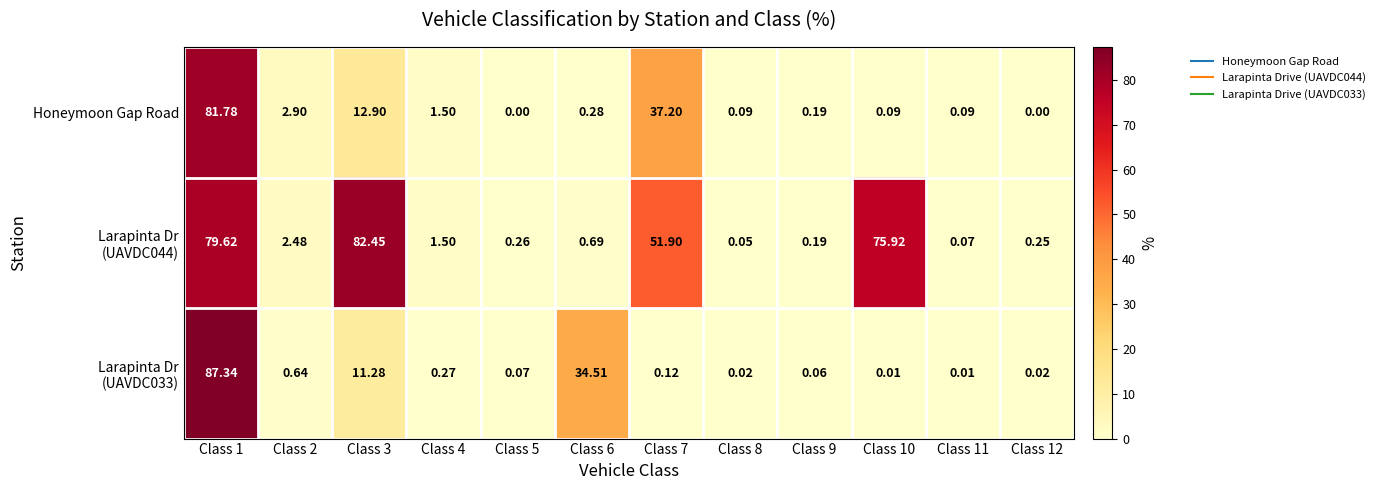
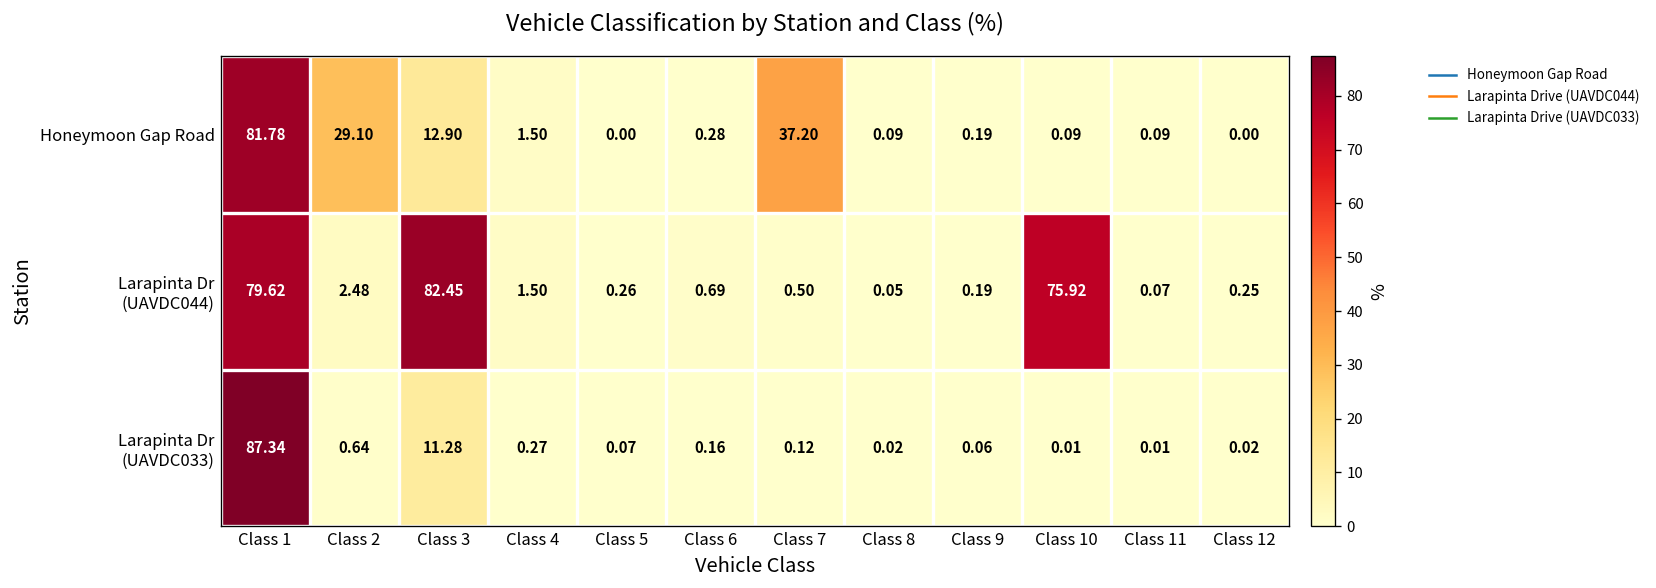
  {
    "Honeymoon Gap Road": {
      "Class 1": 81.78,
-     "Class 2": 2.90,
+     "Class 2": 29.10,
      "Class 3": 12.90,
      "Class 4": 1.50,
      "Class 5": 0.00,
      "Class 6": 0.28,
      "Class 7": 37.20,
      "Class 8": 0.09,
      "Class 9": 0.19,
      "Class 10": 0.09,
      "Class 11": 0.09,
      "Class 12": 0.00
    },
    "Larapinta Dr (UAVDC044)": {
      "Class 1": 79.62,
      "Class 2": 2.48,
      "Class 3": 82.45,
      "Class 4": 1.50,
      "Class 5": 0.26,
      "Class 6": 0.69,
-     "Class 7": 51.90,
+     "Class 7": 0.50,
      "Class 8": 0.05,
      "Class 9": 0.19,
      "Class 10": 75.92,
      "Class 11": 0.07,
      "Class 12": 0.25
    },
    "Larapinta Dr (UAVDC033)": {
      "Class 1": 87.34,
      "Class 2": 0.64,
      "Class 3": 11.28,
      "Class 4": 0.27,
      "Class 5": 0.07,
-     "Class 6": 34.51,
+     "Class 6": 0.16,
      "Class 7": 0.12,
      "Class 8": 0.02,
      "Class 9": 0.06,
      "Class 10": 0.01,
      "Class 11": 0.01,
      "Class 12": 0.02
    }
  }
